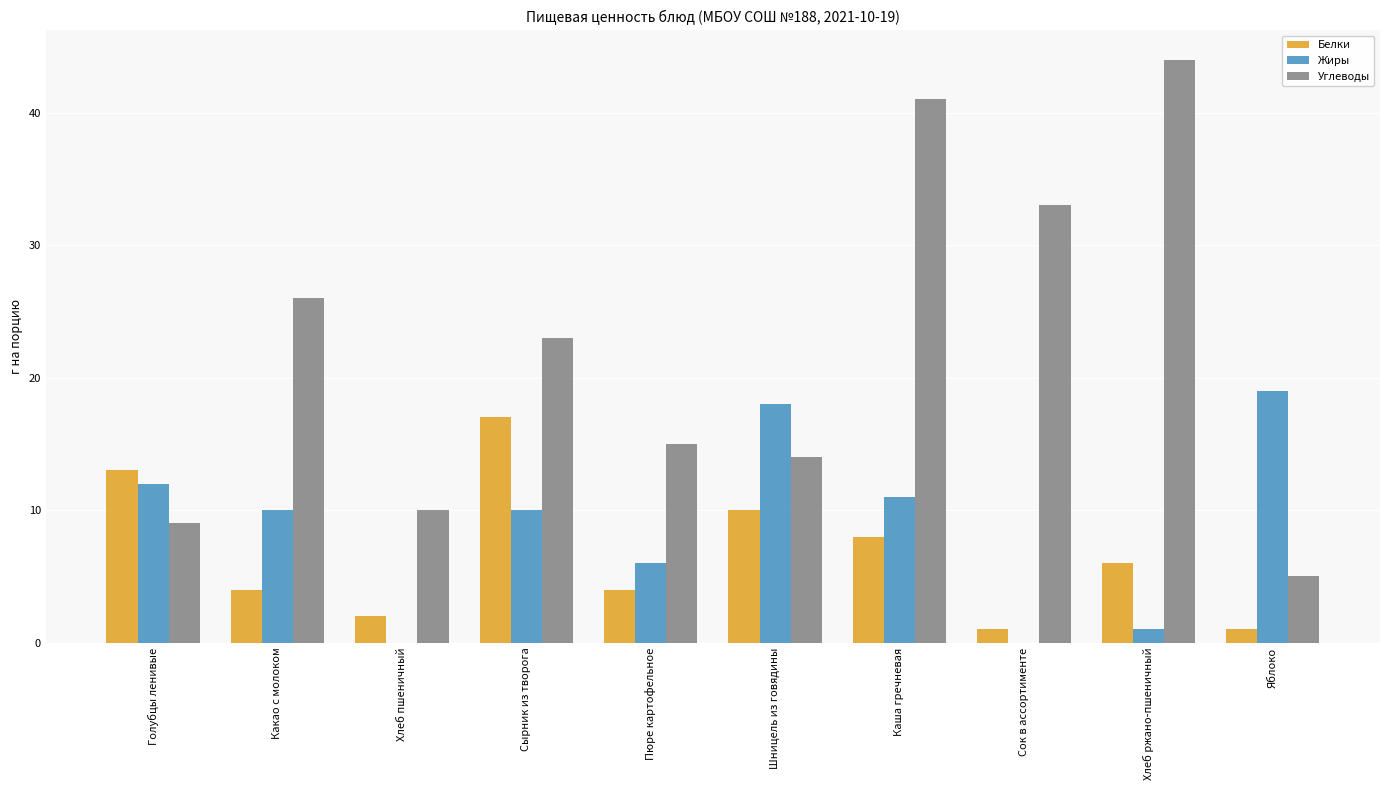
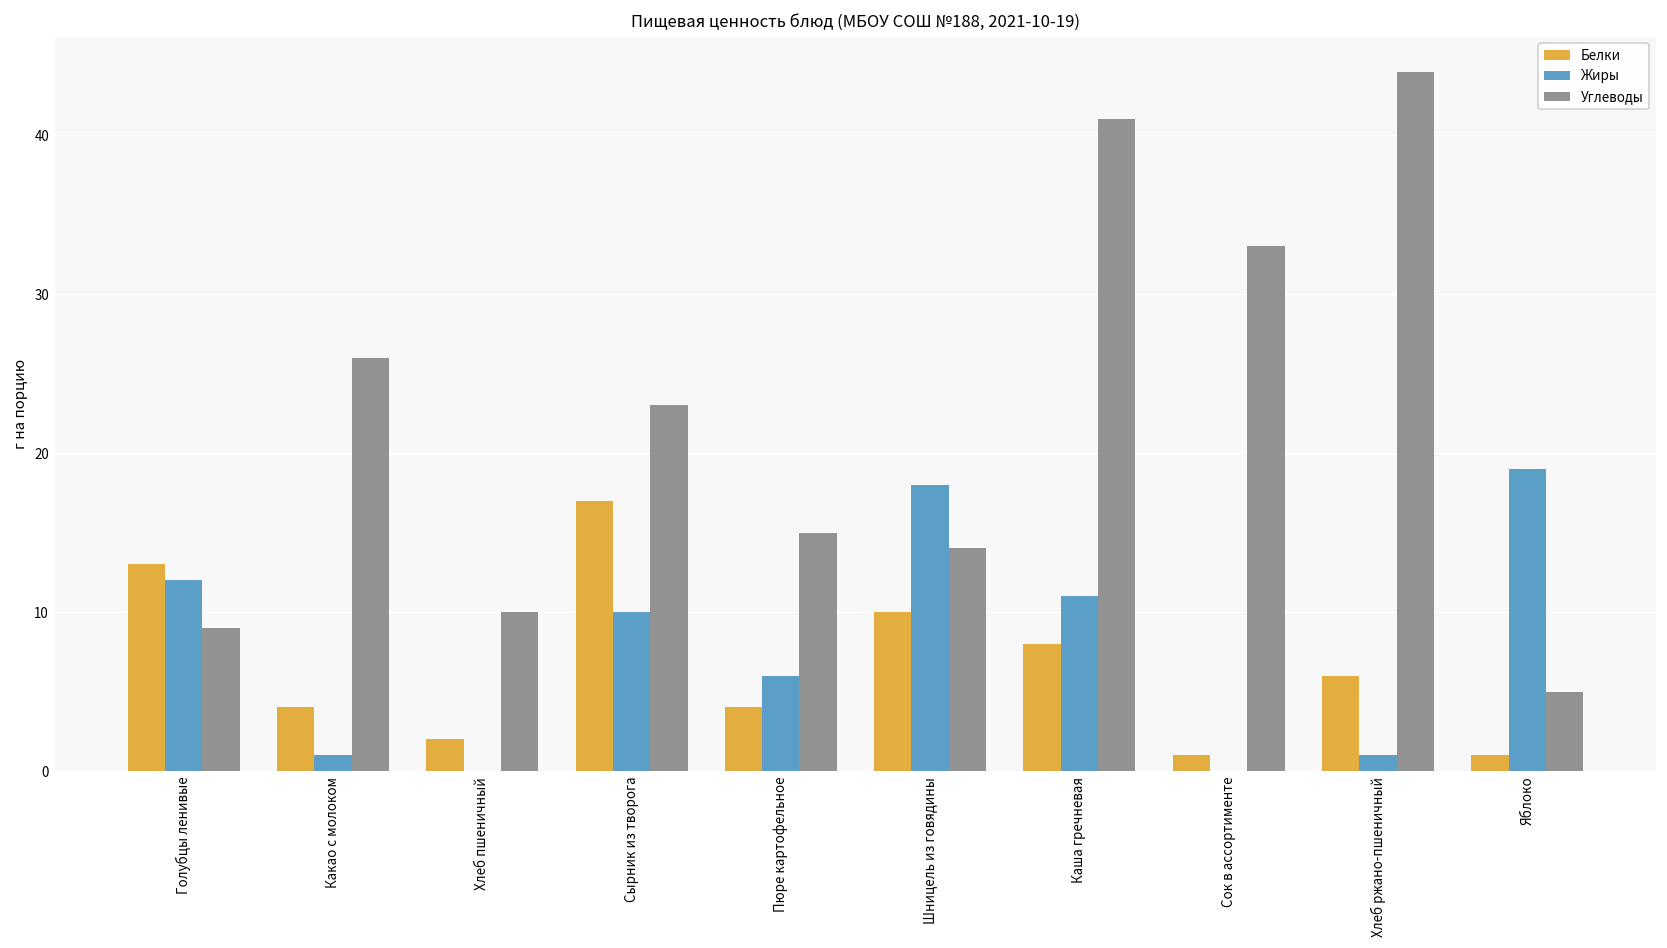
  {
    "Белки": {
      "Голубцы ленивые": 13,
      "Какао с молоком": 4,
      "Хлеб пшеничный": 2,
      "Сырник из творога": 17,
      "Пюре картофельное": 4,
      "Шницель из говядины": 10,
      "Каша гречневая": 8,
      "Сок в ассортименте": 1,
      "Хлеб ржано-пшеничный": 6,
      "Яблоко": 1
    },
    "Жиры": {
      "Голубцы ленивые": 12,
-     "Какао с молоком": 10,
+     "Какао с молоком": 1,
      "Хлеб пшеничный": 0,
      "Сырник из творога": 10,
      "Пюре картофельное": 6,
      "Шницель из говядины": 18,
      "Каша гречневая": 11,
      "Сок в ассортименте": 0,
      "Хлеб ржано-пшеничный": 1,
      "Яблоко": 19
    },
    "Углеводы": {
      "Голубцы ленивые": 9,
      "Какао с молоком": 26,
      "Хлеб пшеничный": 10,
      "Сырник из творога": 23,
      "Пюре картофельное": 15,
      "Шницель из говядины": 14,
      "Каша гречневая": 41,
      "Сок в ассортименте": 33,
      "Хлеб ржано-пшеничный": 44,
      "Яблоко": 5
    }
  }
